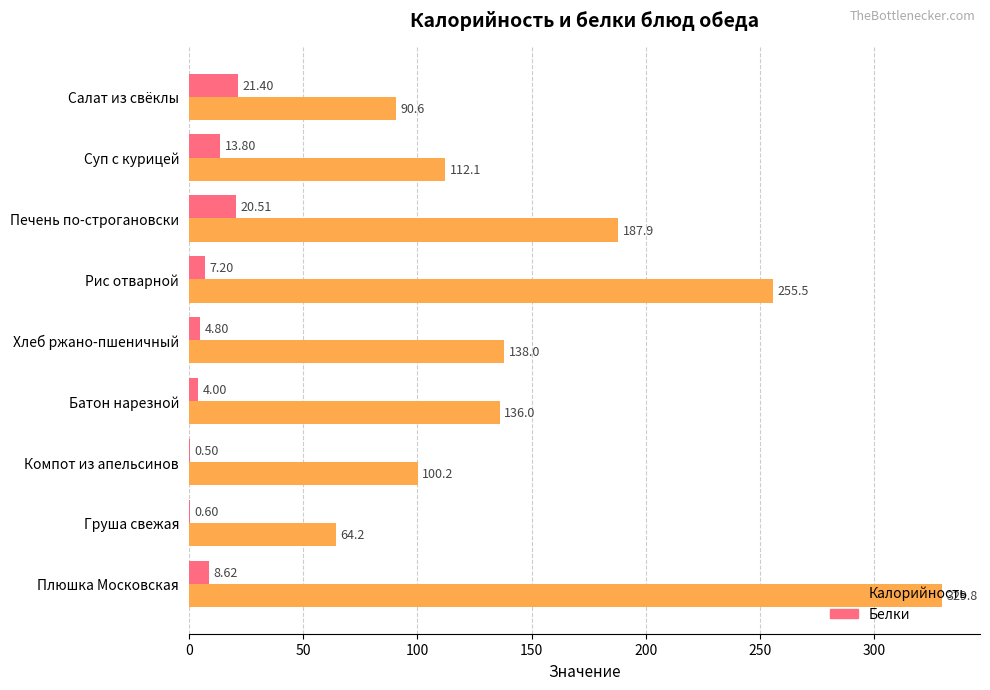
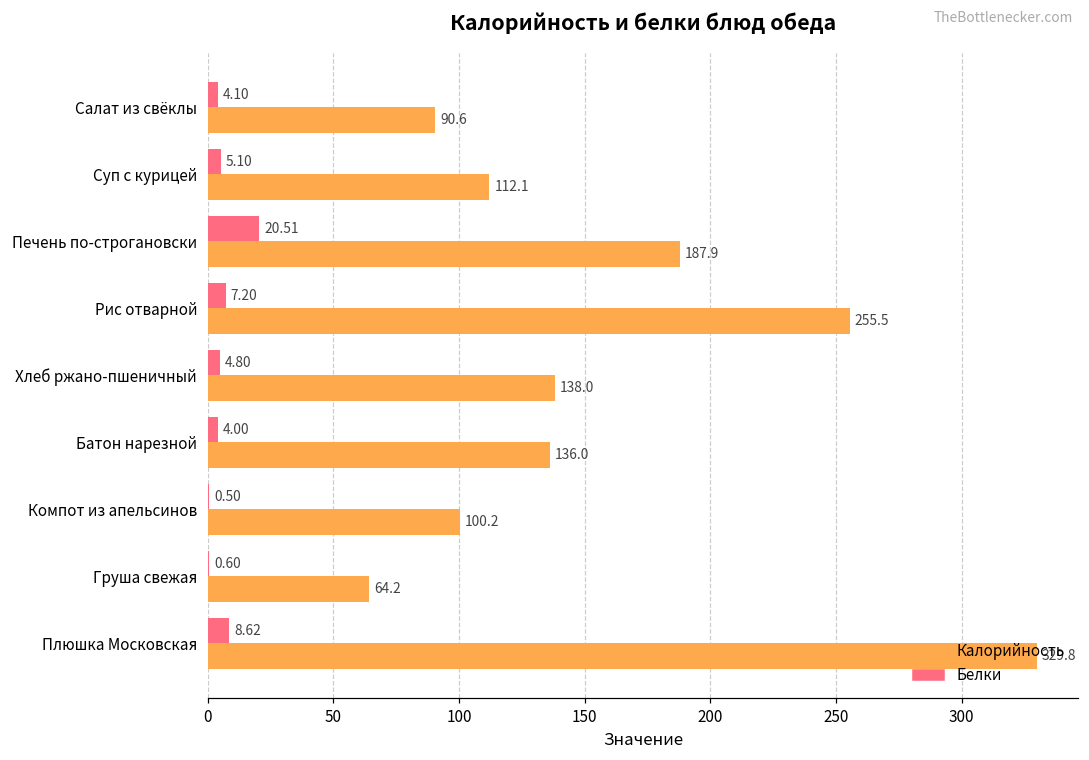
  {
    "Калорийность": {
      "Салат из свёклы": 90.6,
      "Суп с курицей": 112.1,
      "Печень по-строгановски": 187.9,
      "Рис отварной": 255.5,
      "Хлеб ржано-пшеничный": 138.0,
      "Батон нарезной": 136.0,
      "Компот из апельсинов": 100.2,
      "Груша свежая": 64.2,
      "Плюшка Московская": 329.8
    },
    "Белки": {
-     "Салат из свёклы": 21.40,
-     "Суп с курицей": 13.80,
+     "Салат из свёклы": 4.10,
+     "Суп с курицей": 5.10,
      "Печень по-строгановски": 20.51,
      "Рис отварной": 7.20,
      "Хлеб ржано-пшеничный": 4.80,
      "Батон нарезной": 4.00,
      "Компот из апельсинов": 0.50,
      "Груша свежая": 0.60,
      "Плюшка Московская": 8.62
    }
  }
